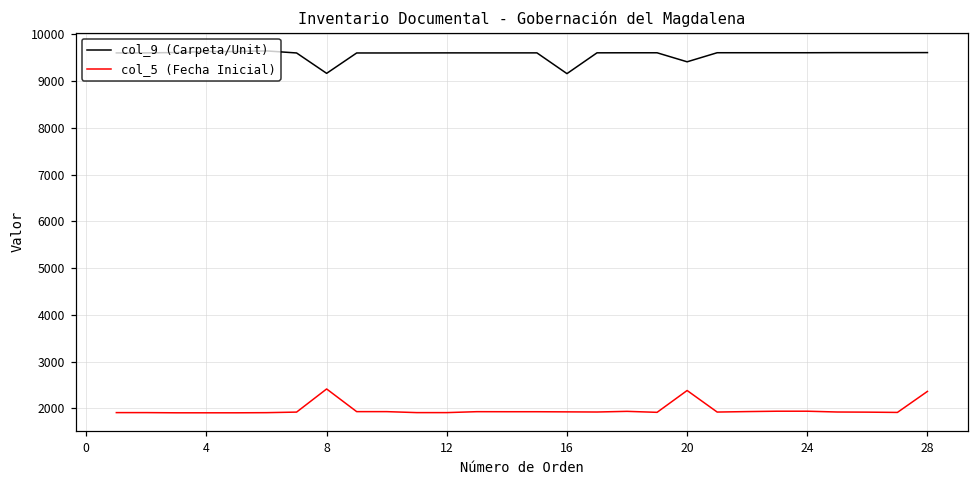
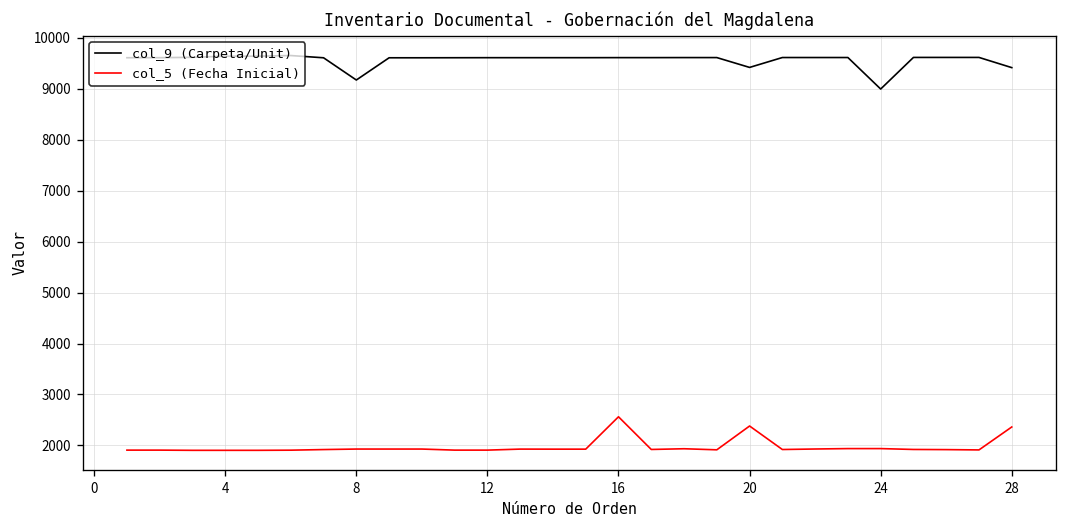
  {
    "col_9 (Carpeta/Unit)": {
      "8": 9200,
      "12": 9600,
-     "16": 9200,
+     "16": 9600,
      "20": 9400,
-     "24": 9600,
-     "28": 9600
+     "24": 9000,
+     "28": 9400
    },
    "col_5 (Fecha Inicial)": {
      "4": 1900,
-     "8": 2400,
+     "8": 1900,
      "12": 1900,
-     "16": 1900,
+     "16": 2600,
      "20": 2400,
      "24": 1900,
      "28": 2400
    }
  }
